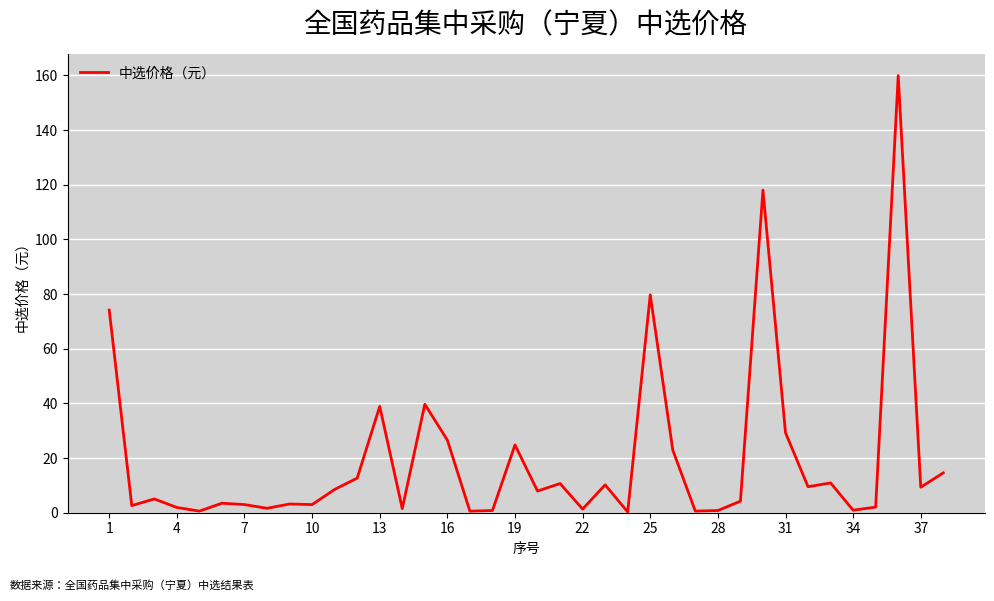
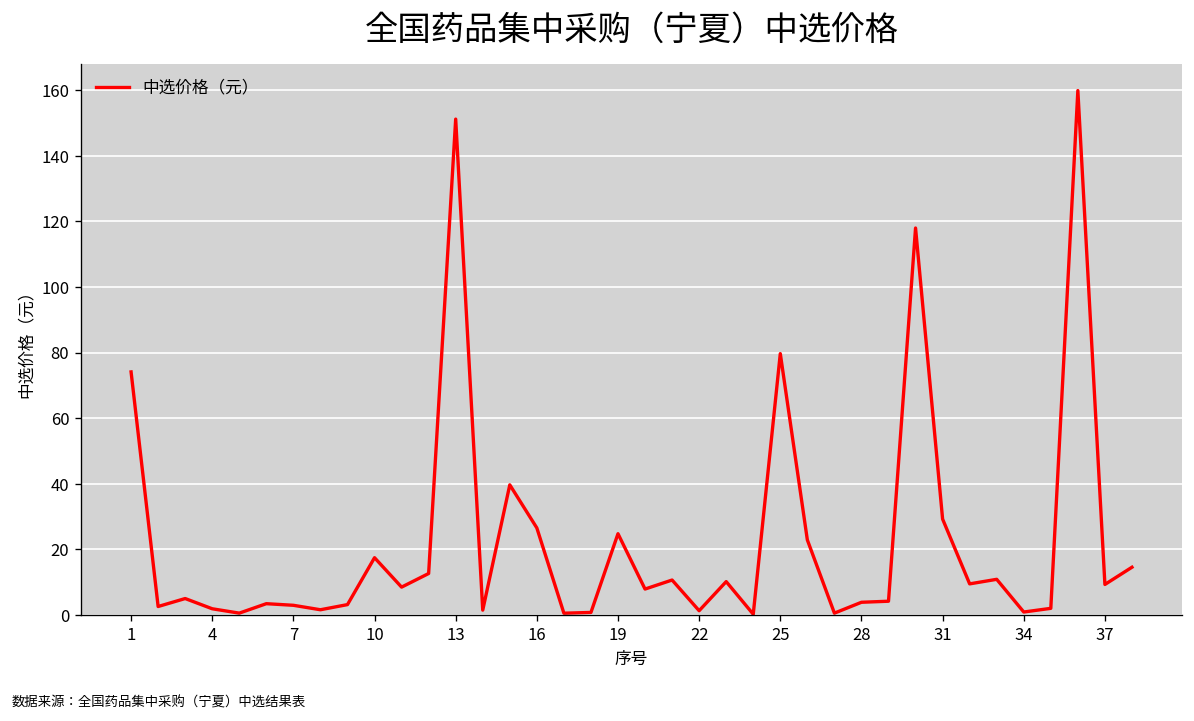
  {
    "1": 74,
    "4": 2,
    "7": 3,
-   "10": 3,
-   "13": 39,
+   "10": 17,
+   "13": 151,
    "16": 27,
    "19": 25,
    "22": 1,
    "25": 80,
-   "28": 1,
+   "28": 4,
    "31": 29,
    "34": 1,
    "37": 9
  }
